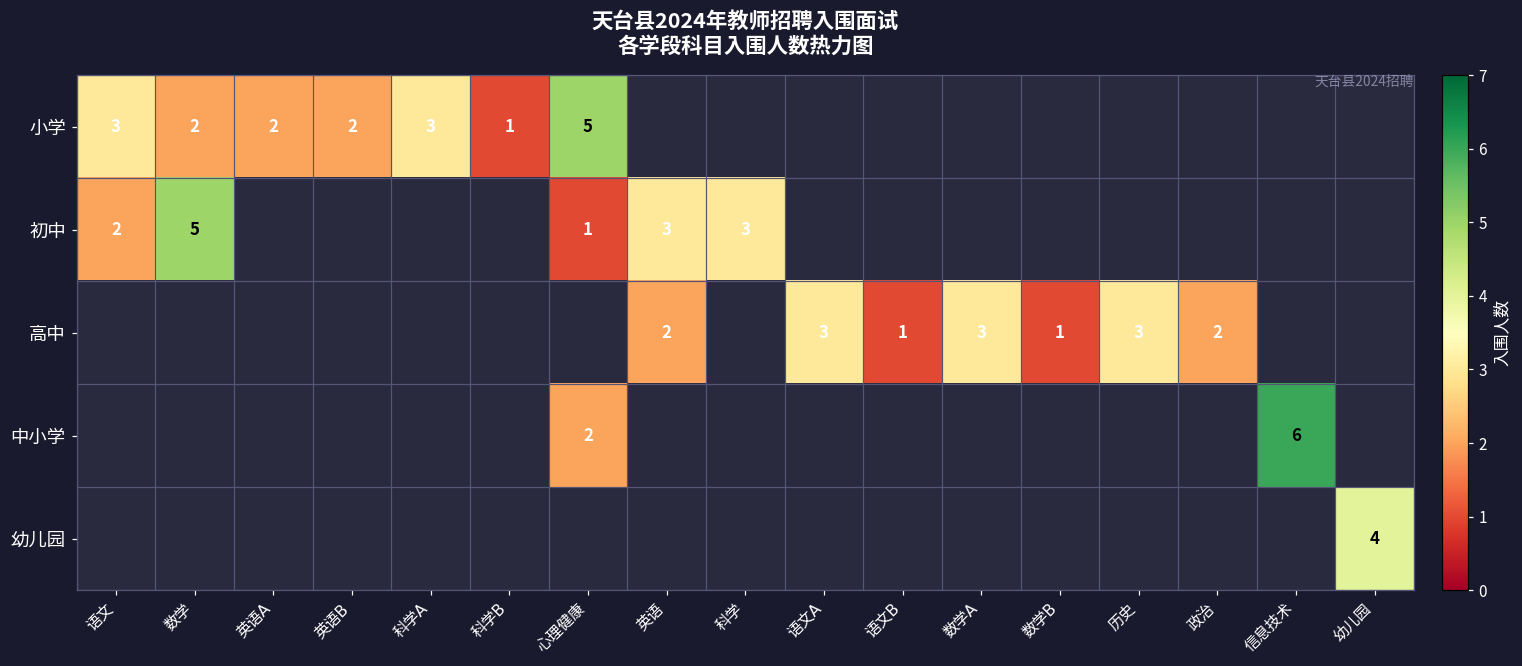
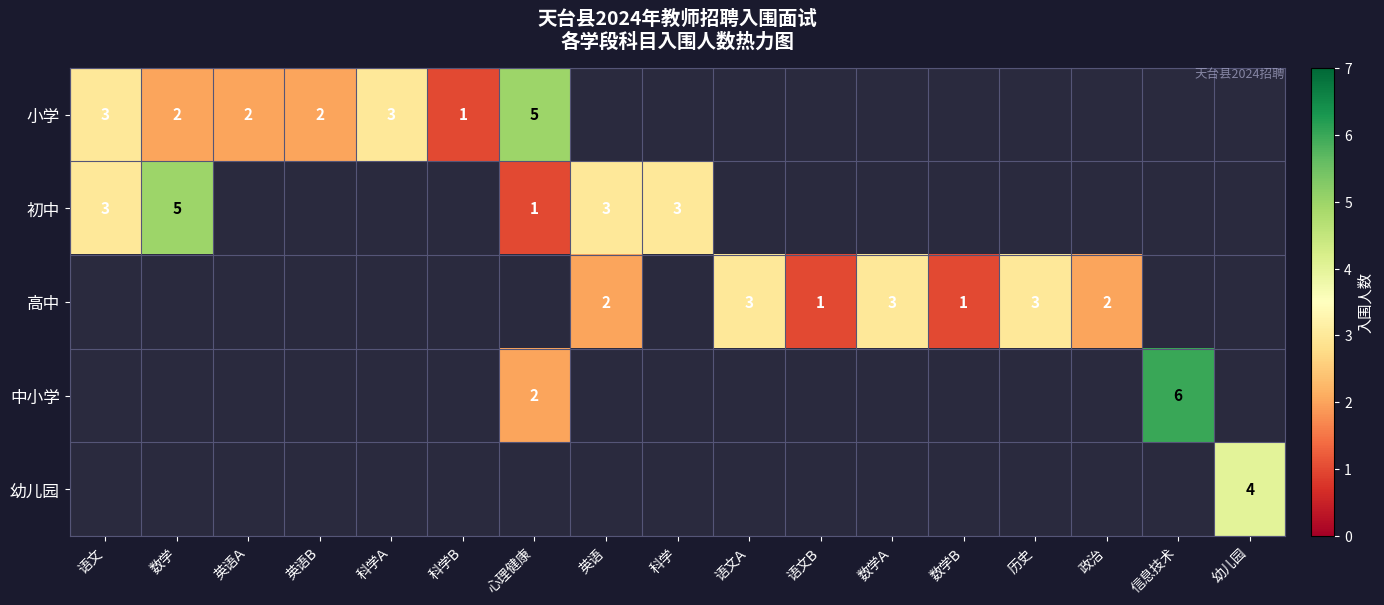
  {
    "小学": {
      "语文": 3,
      "数学": 2,
      "英语A": 2,
      "英语B": 2,
      "科学A": 3,
      "科学B": 1,
      "心理健康": 5
    },
    "初中": {
-     "语文": 2,
+     "语文": 3,
      "数学": 5,
      "心理健康": 1,
      "英语": 3,
      "科学": 3
    },
    "高中": {
      "英语": 2,
      "语文A": 3,
      "语文B": 1,
      "数学A": 3,
      "数学B": 1,
      "历史": 3,
      "政治": 2
    },
    "中小学": {
      "心理健康": 2,
      "信息技术": 6
    },
    "幼儿园": {
      "幼儿园": 4
    }
  }
